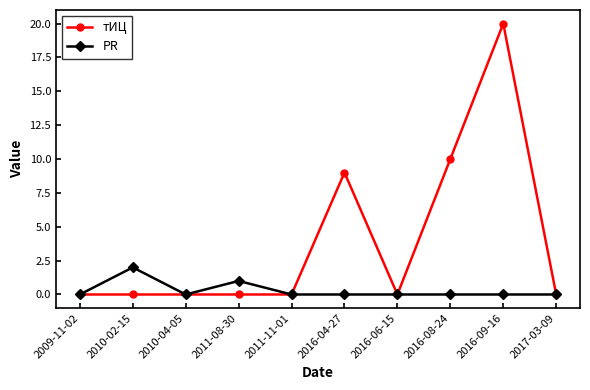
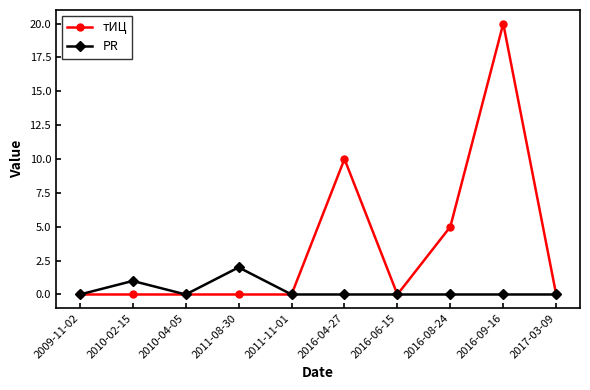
  {
    "тИЦ": {
      "2010-02-15": 0,
      "2011-08-30": 0,
-     "2016-04-27": 9,
-     "2016-08-24": 10,
+     "2016-04-27": 10,
+     "2016-08-24": 5,
      "2016-09-16": 20
    },
    "PR": {
-     "2010-02-15": 2,
-     "2011-08-30": 1,
+     "2010-02-15": 1,
+     "2011-08-30": 2,
      "2016-04-27": 0,
      "2016-08-24": 0,
      "2016-09-16": 0
    }
  }
